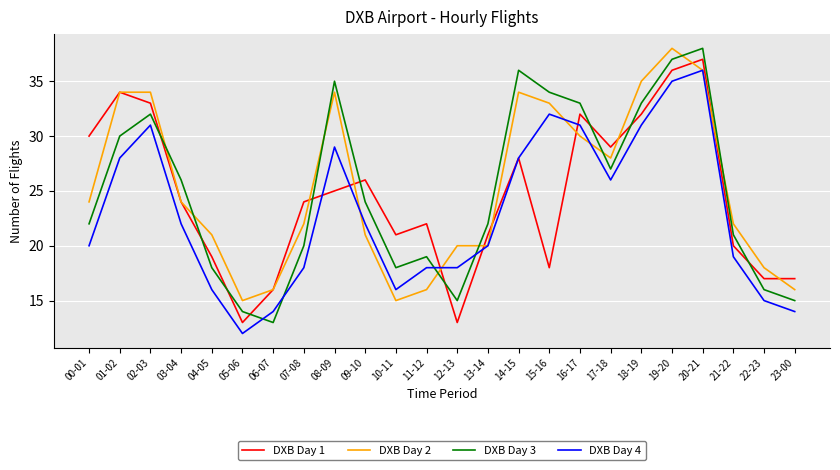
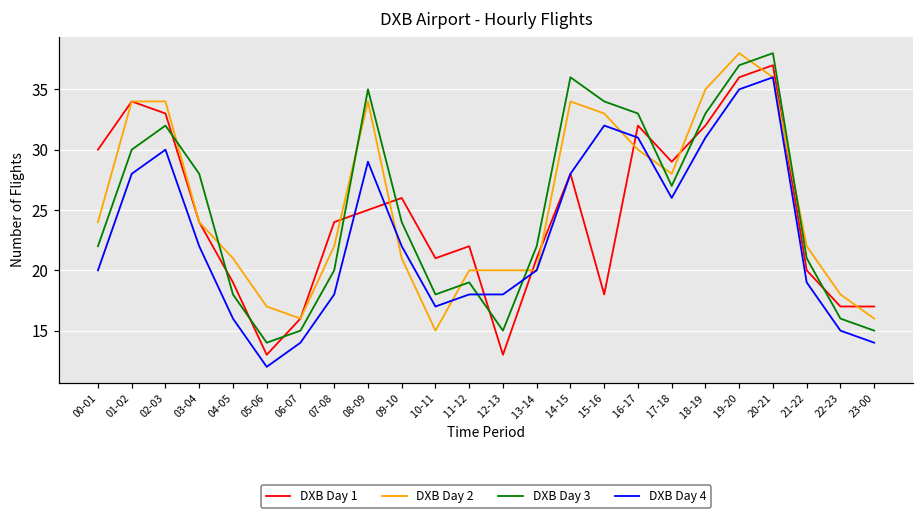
  {
    "DXB Day 1": {
      "00-01": 30,
      "02-03": 33,
      "04-05": 19,
      "05-06": 13,
      "07-08": 24,
      "08-09": 25,
      "09-10": 26,
      "10-11": 21,
      "11-12": 22,
      "12-13": 13,
      "13-14": 21,
      "15-16": 18,
      "16-17": 32,
      "17-18": 29,
      "18-19": 32,
      "19-20": 36,
      "20-21": 37,
      "21-22": 20,
      "22-23": 17,
      "23-00": 17
    },
    "DXB Day 2": {
      "00-01": 24,
      "02-03": 34,
      "04-05": 21,
-     "05-06": 15,
+     "05-06": 17,
      "07-08": 22,
      "08-09": 34,
      "09-10": 21,
      "10-11": 15,
-     "11-12": 16,
+     "11-12": 20,
      "12-13": 20,
      "14-15": 34,
      "15-16": 33,
      "16-17": 30,
      "17-18": 28,
      "18-19": 35,
      "19-20": 38,
      "21-22": 22,
      "22-23": 18,
      "23-00": 16
    },
    "DXB Day 3": {
      "00-01": 22,
      "01-02": 30,
      "02-03": 32,
-     "03-04": 26,
+     "03-04": 28,
      "04-05": 18,
      "05-06": 14,
-     "06-07": 13,
+     "06-07": 15,
      "07-08": 20,
      "08-09": 35,
      "09-10": 24,
      "10-11": 18,
      "11-12": 19,
      "12-13": 15,
      "13-14": 22,
      "14-15": 36,
      "15-16": 34,
      "16-17": 33,
      "17-18": 27,
      "18-19": 33,
      "19-20": 37,
      "20-21": 38,
      "21-22": 21,
      "22-23": 16,
      "23-00": 15
    },
    "DXB Day 4": {
      "00-01": 20,
      "01-02": 28,
-     "02-03": 31,
+     "02-03": 30,
      "03-04": 22,
      "04-05": 16,
      "05-06": 12,
      "06-07": 14,
      "07-08": 18,
      "08-09": 29,
      "09-10": 22,
-     "10-11": 16,
+     "10-11": 17,
      "11-12": 18,
      "12-13": 18,
      "15-16": 32,
      "16-17": 31,
      "17-18": 26,
      "18-19": 31,
      "19-20": 35,
      "21-22": 19,
      "22-23": 15,
      "23-00": 14
    }
  }
